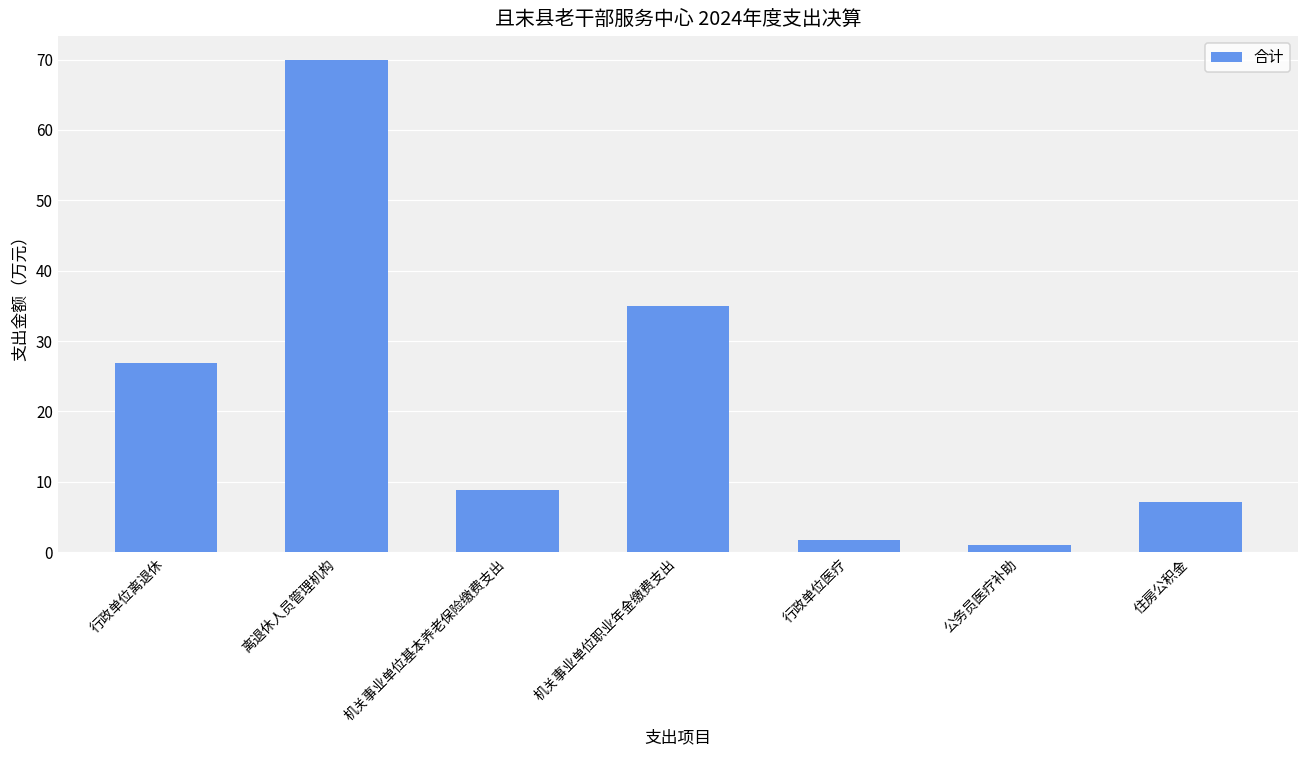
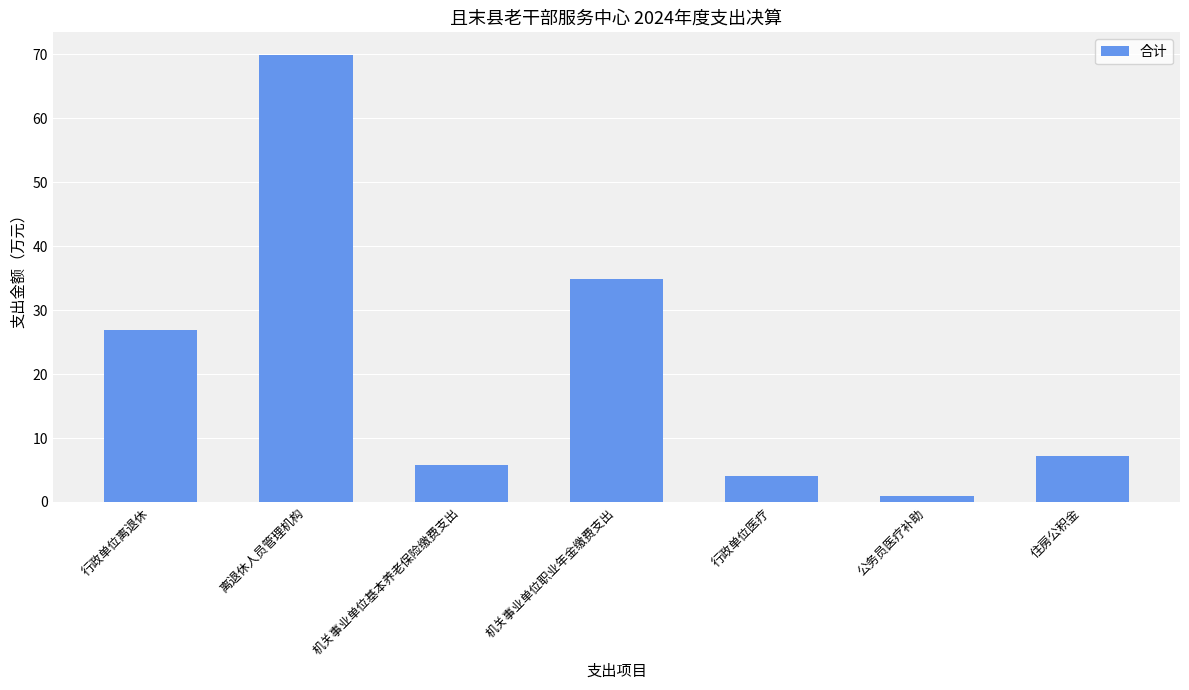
  {
    "行政单位离退休": 27,
    "离退休人员管理机构": 70,
-   "机关事业单位基本养老保险缴费支出": 9,
+   "机关事业单位基本养老保险缴费支出": 6,
    "机关事业单位职业年金缴费支出": 35,
-   "行政单位医疗": 2,
+   "行政单位医疗": 4,
    "公务员医疗补助": 1,
    "住房公积金": 7
  }
